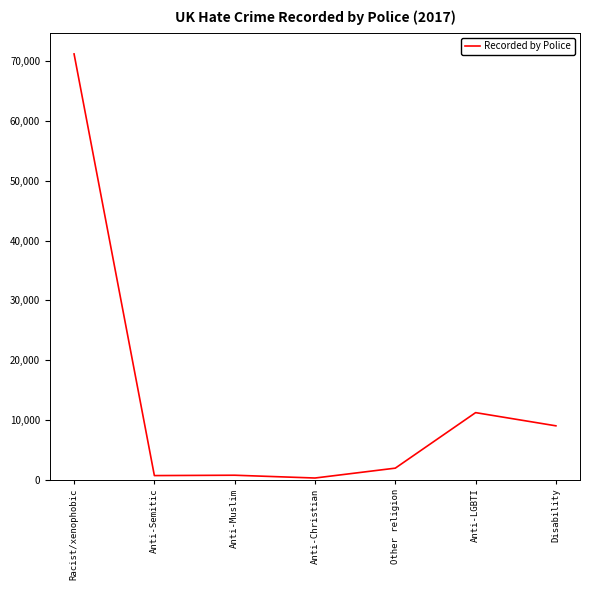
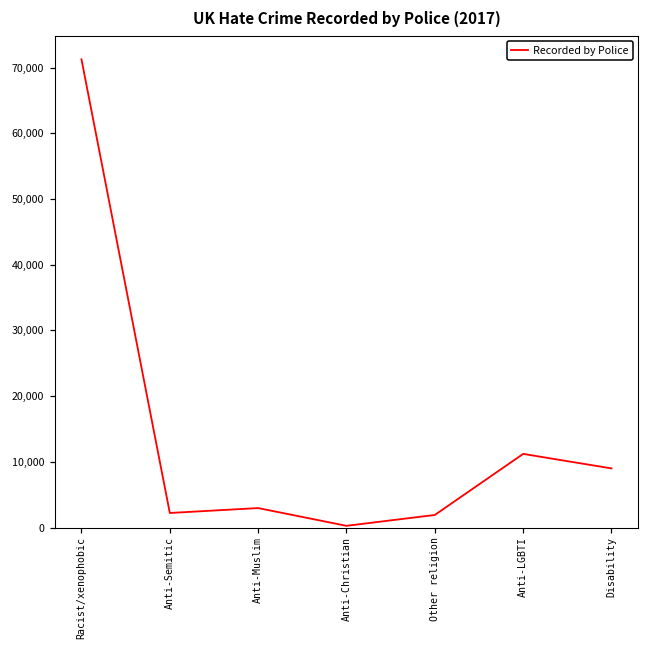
  {
    "Racist/xenophobic": "71,000",
-   "Anti-Semitic": "1,000",
-   "Anti-Muslim": "1,000",
+   "Anti-Semitic": "2,000",
+   "Anti-Muslim": "3,000",
    "Anti-Christian": "0",
    "Other religion": "2,000",
    "Anti-LGBTI": "11,000",
    "Disability": "9,000"
  }
